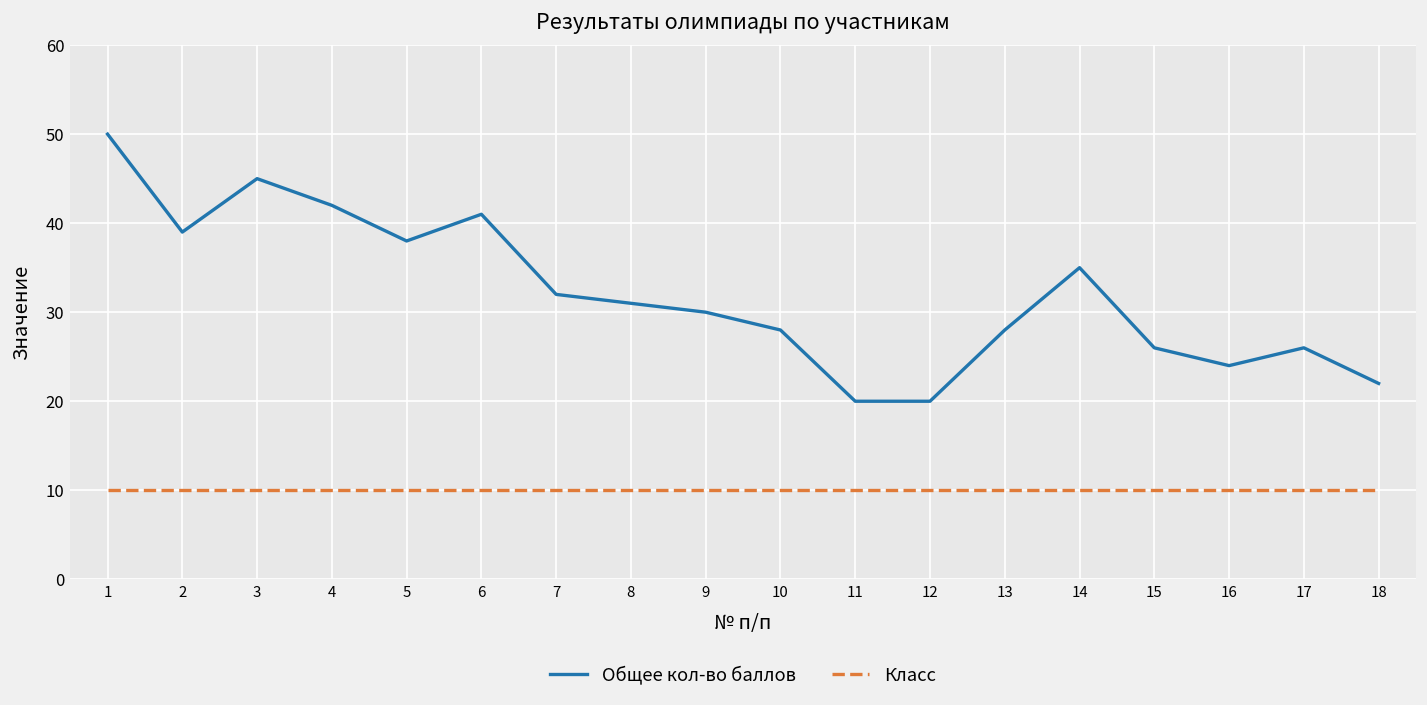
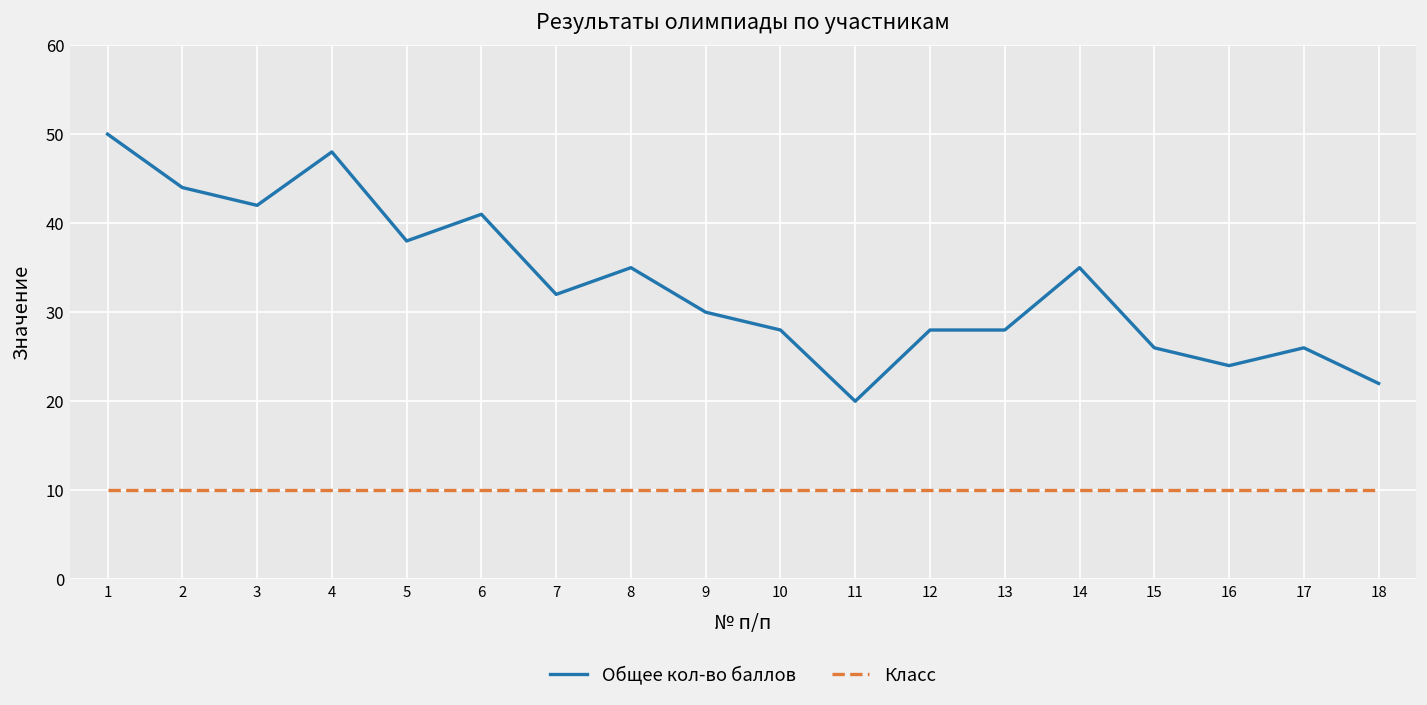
  {
    "Общее кол-во баллов": {
      "1": 50,
-     "2": 39,
-     "3": 45,
-     "4": 42,
+     "2": 44,
+     "3": 42,
+     "4": 48,
      "5": 38,
      "6": 41,
      "7": 32,
-     "8": 31,
+     "8": 35,
      "9": 30,
      "10": 28,
      "11": 20,
-     "12": 20,
+     "12": 28,
      "13": 28,
      "14": 35,
      "15": 26,
      "16": 24,
      "17": 26,
      "18": 22
    },
    "Класс": {
      "1": 10,
      "2": 10,
      "3": 10,
      "4": 10,
      "5": 10,
      "6": 10,
      "7": 10,
      "8": 10,
      "9": 10,
      "10": 10,
      "11": 10,
      "12": 10,
      "13": 10,
      "14": 10,
      "15": 10,
      "16": 10,
      "17": 10,
      "18": 10
    }
  }
